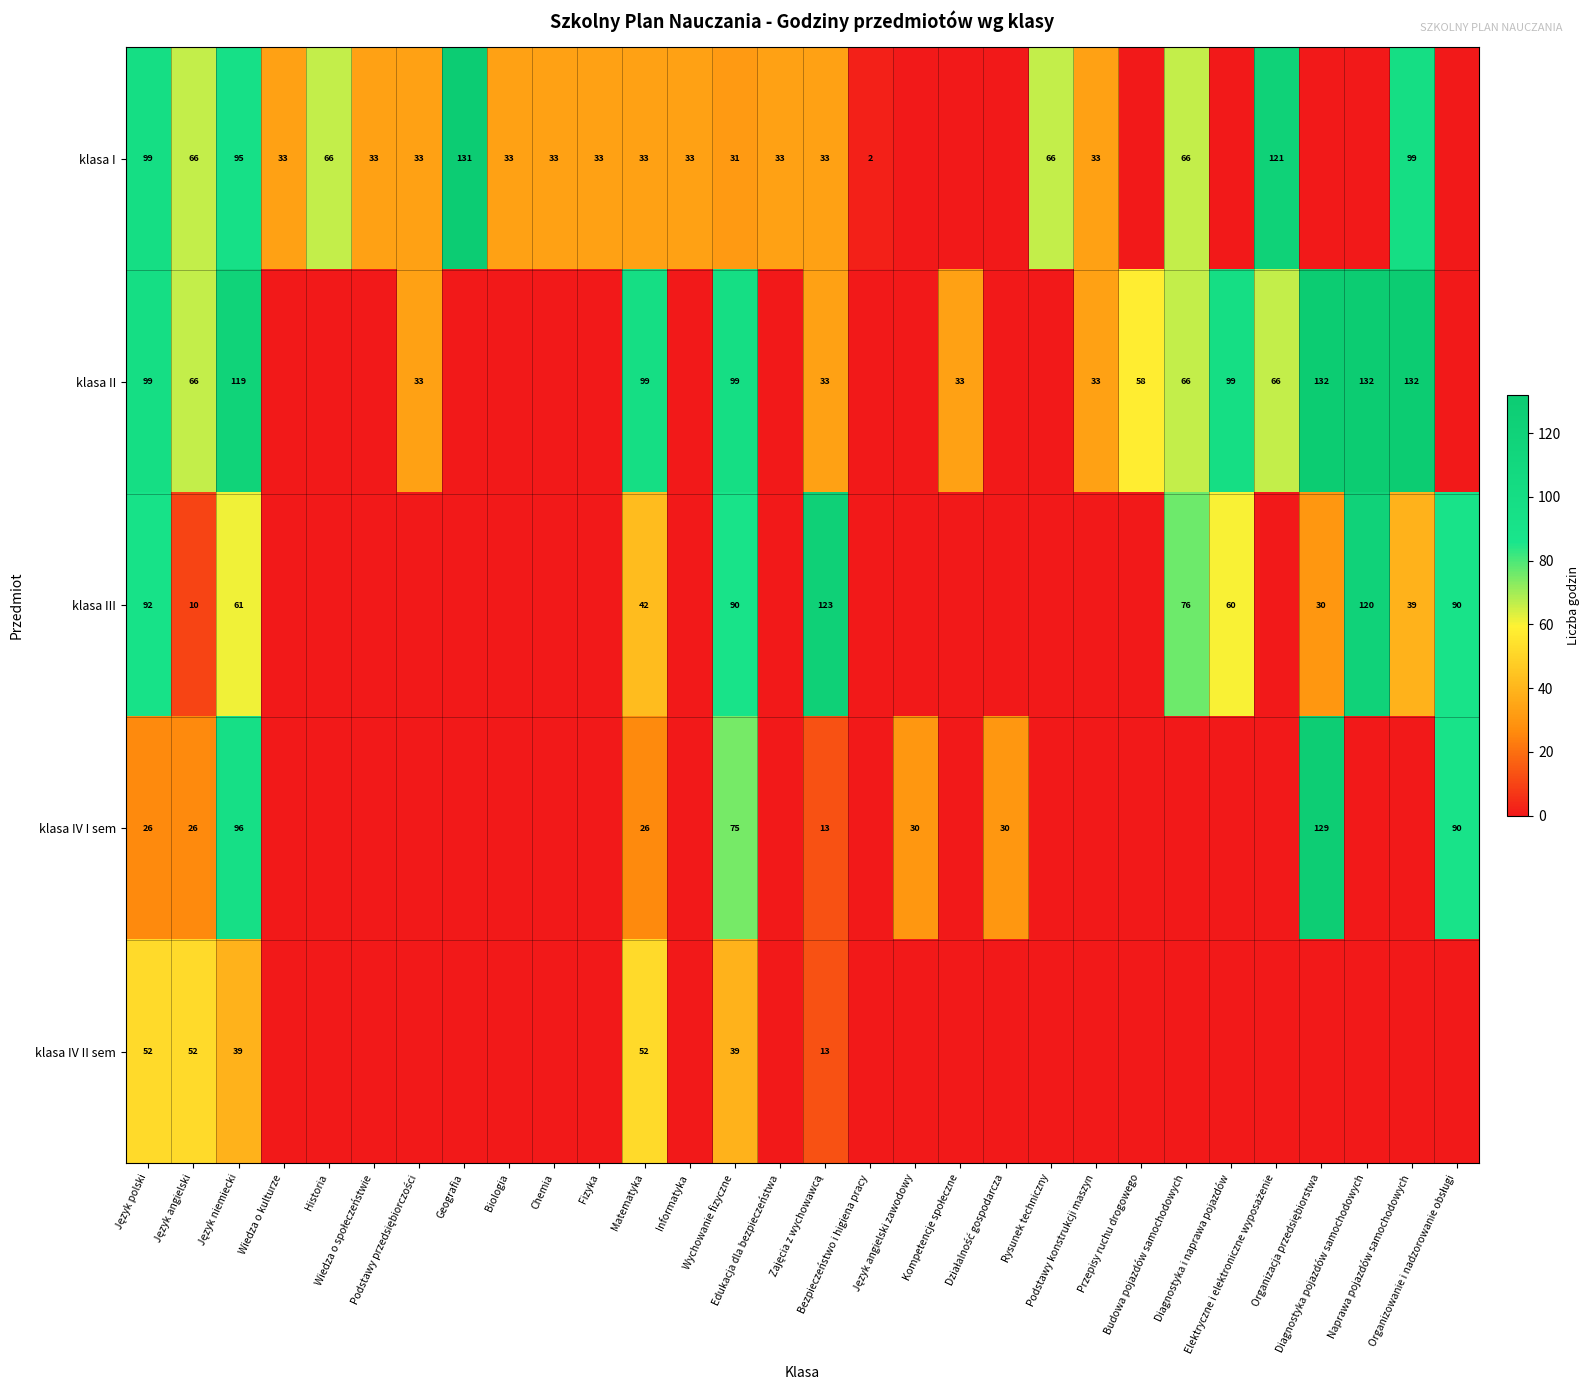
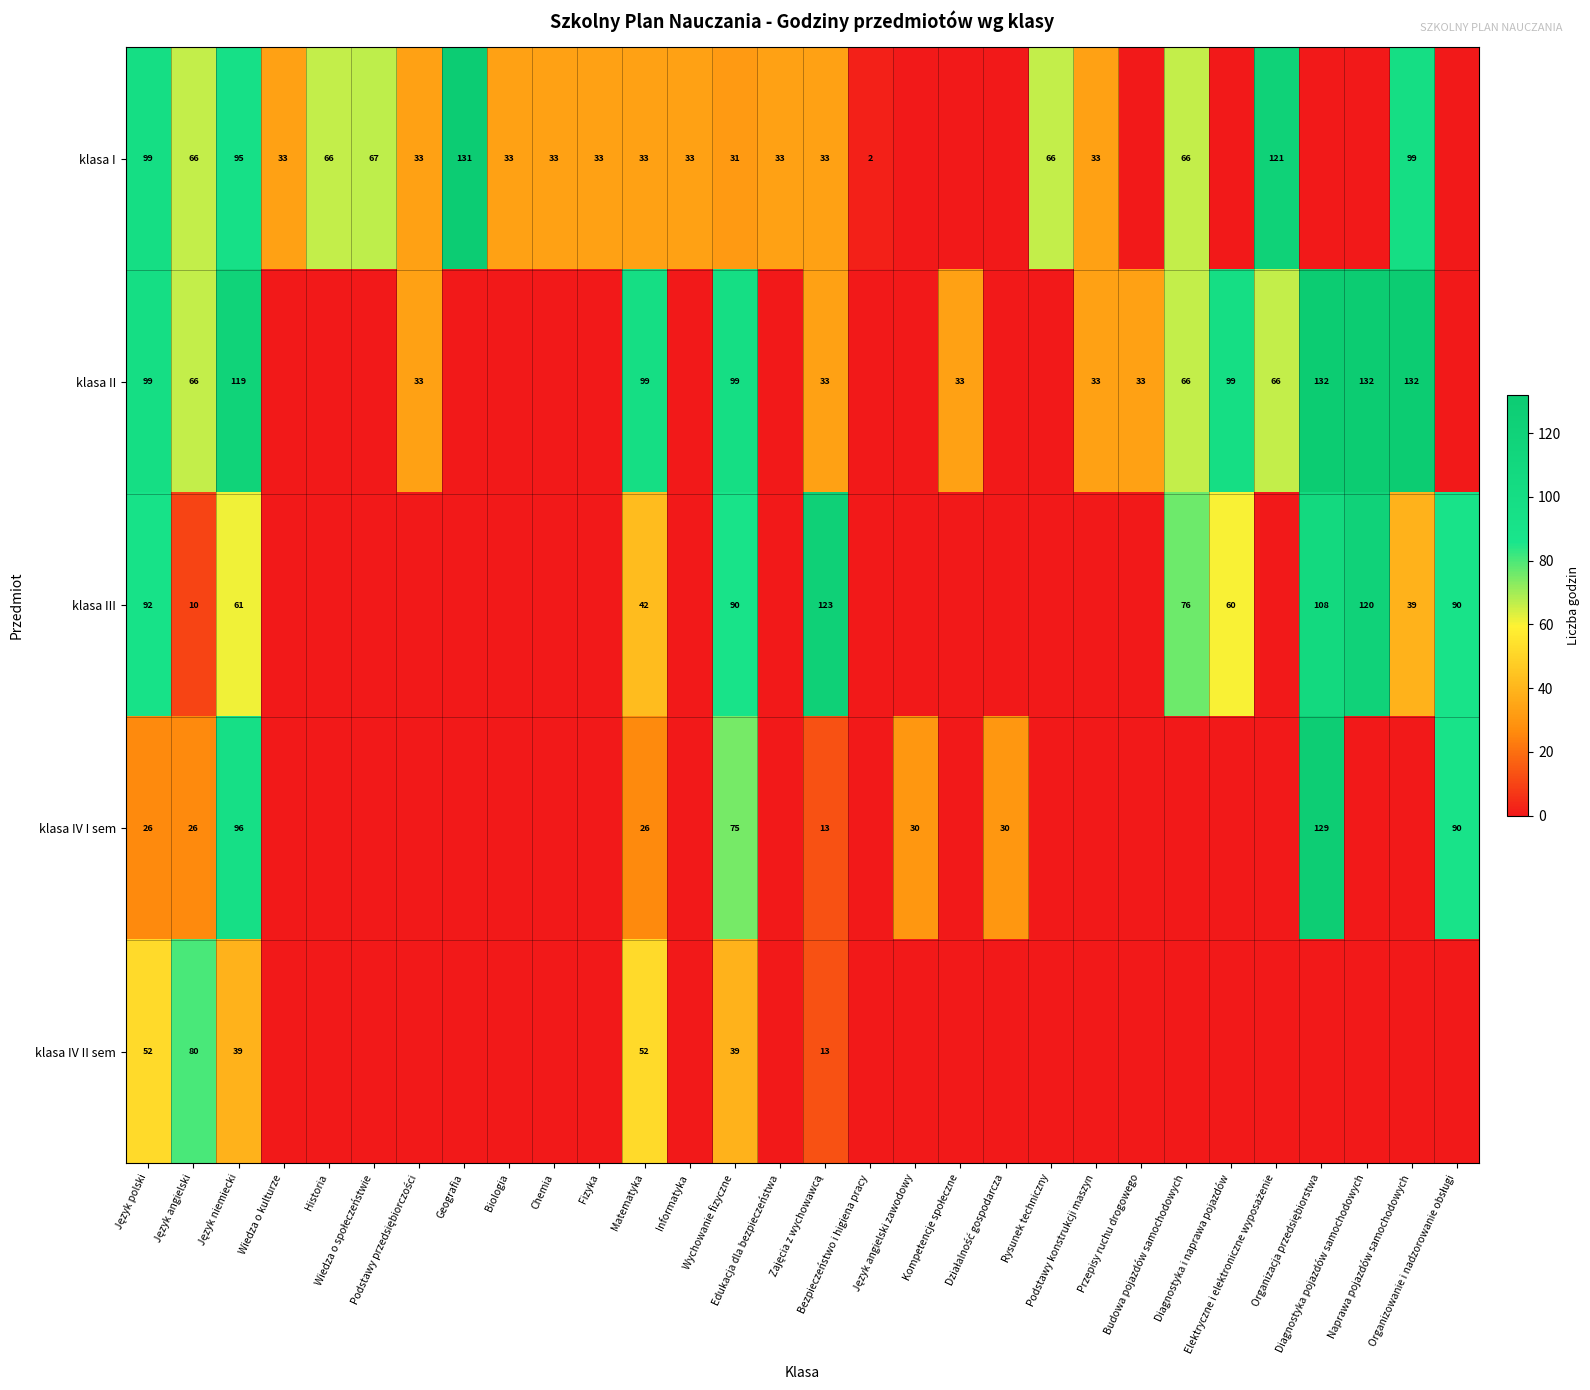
  {
    "klasa I": {
      "Język polski": 99,
      "Język angielski": 66,
      "Język niemiecki": 95,
      "Wiedza o kulturze": 33,
      "Historia": 66,
-     "Wiedza o społeczeństwie": 33,
+     "Wiedza o społeczeństwie": 67,
      "Podstawy przedsiębiorczości": 33,
      "Geografia": 131,
      "Biologia": 33,
      "Chemia": 33,
      "Fizyka": 33,
      "Matematyka": 33,
      "Informatyka": 33,
      "Wychowanie fizyczne": 31,
      "Edukacja dla bezpieczeństwa": 33,
      "Zajęcia z wychowawcą": 33,
      "Bezpieczeństwo i higiena pracy": 2,
      "Rysunek techniczny": 66,
      "Podstawy konstrukcji maszyn": 33,
      "Budowa pojazdów samochodowych": 66,
      "Elektryczne i elektroniczne wyposażenie": 121,
      "Naprawa pojazdów samochodowych": 99
    },
    "klasa II": {
      "Język polski": 99,
      "Język angielski": 66,
      "Język niemiecki": 119,
      "Podstawy przedsiębiorczości": 33,
      "Matematyka": 99,
      "Wychowanie fizyczne": 99,
      "Zajęcia z wychowawcą": 33,
      "Kompetencje społeczne": 33,
      "Podstawy konstrukcji maszyn": 33,
-     "Przepisy ruchu drogowego": 58,
+     "Przepisy ruchu drogowego": 33,
      "Budowa pojazdów samochodowych": 66,
      "Diagnostyka i naprawa pojazdów": 99,
      "Elektryczne i elektroniczne wyposażenie": 66,
      "Organizacja przedsiębiorstwa": 132,
      "Diagnostyka pojazdów samochodowych": 132,
      "Naprawa pojazdów samochodowych": 132
    },
    "klasa III": {
      "Język polski": 92,
      "Język angielski": 10,
      "Język niemiecki": 61,
      "Matematyka": 42,
      "Wychowanie fizyczne": 90,
      "Zajęcia z wychowawcą": 123,
      "Budowa pojazdów samochodowych": 76,
      "Diagnostyka i naprawa pojazdów": 60,
-     "Organizacja przedsiębiorstwa": 30,
+     "Organizacja przedsiębiorstwa": 108,
      "Diagnostyka pojazdów samochodowych": 120,
      "Naprawa pojazdów samochodowych": 39,
      "Organizowanie i nadzorowanie obsługi": 90
    },
    "klasa IV I sem": {
      "Język polski": 26,
      "Język angielski": 26,
      "Język niemiecki": 96,
      "Matematyka": 26,
      "Wychowanie fizyczne": 75,
      "Zajęcia z wychowawcą": 13,
      "Język angielski zawodowy": 30,
      "Działalność gospodarcza": 30,
      "Organizacja przedsiębiorstwa": 129,
      "Organizowanie i nadzorowanie obsługi": 90
    },
    "klasa IV II sem": {
      "Język polski": 52,
-     "Język angielski": 52,
+     "Język angielski": 80,
      "Język niemiecki": 39,
      "Matematyka": 52,
      "Wychowanie fizyczne": 39,
      "Zajęcia z wychowawcą": 13
    }
  }
